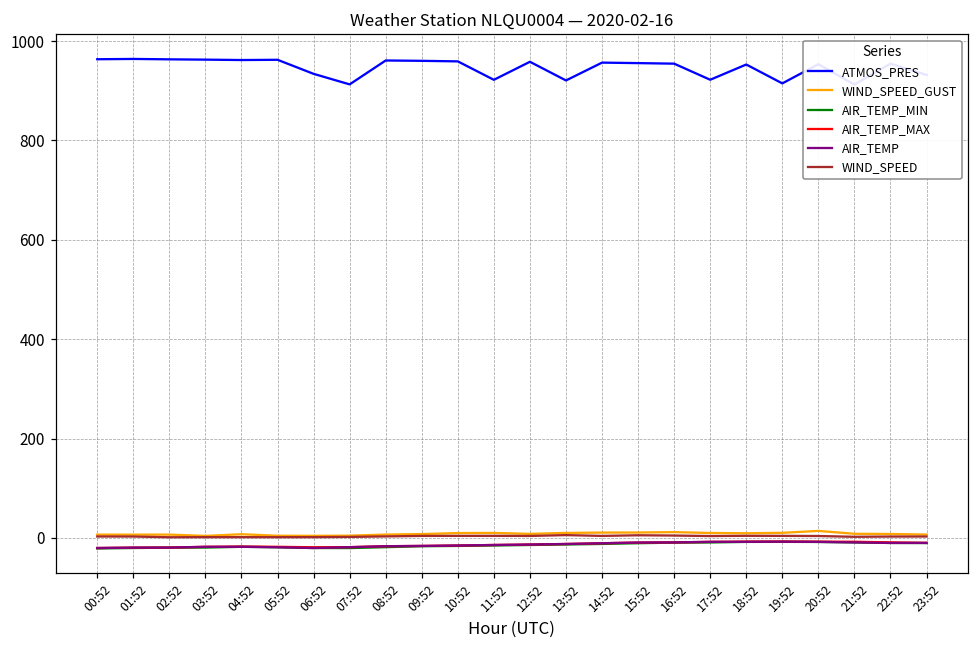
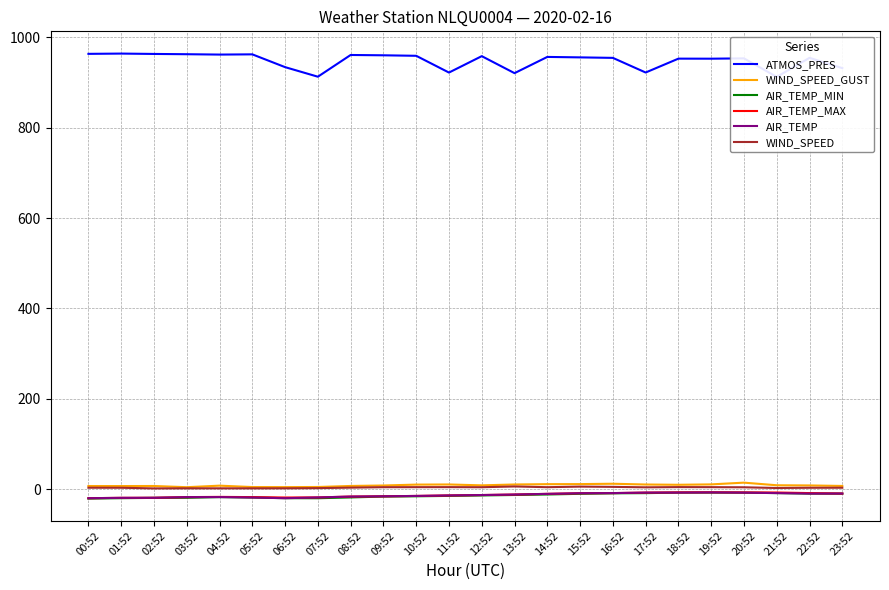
  {
    "ATMOS_PRES": {
      "00:52": 960,
      "01:52": 960,
      "02:52": 960,
      "03:52": 960,
      "04:52": 960,
      "05:52": 960,
      "06:52": 930,
      "07:52": 910,
      "08:52": 960,
      "09:52": 960,
      "10:52": 960,
      "11:52": 920,
      "12:52": 960,
      "13:52": 920,
      "14:52": 960,
      "15:52": 960,
      "16:52": 950,
      "17:52": 920,
      "18:52": 950,
-     "19:52": 910
+     "19:52": 950
    },
    "WIND_SPEED_GUST": {
      "04:52": 10,
      "10:52": 10,
      "11:52": 10,
      "14:52": 10,
      "16:52": 10,
      "17:52": 10,
      "19:52": 10,
      "20:52": 10,
      "21:52": 10
    },
    "WIND_SPEED": {
      "04:52": 0,
      "10:52": 0,
      "11:52": 0,
      "14:52": 0,
      "16:52": 0,
      "17:52": 0,
      "19:52": 0,
      "20:52": 0,
      "21:52": 0
    }
  }
